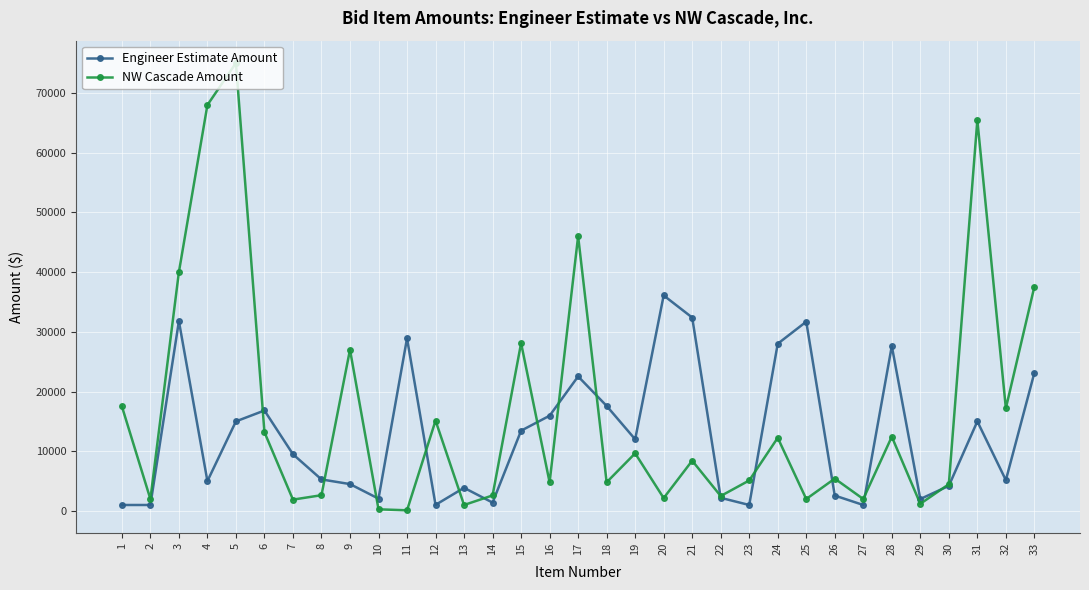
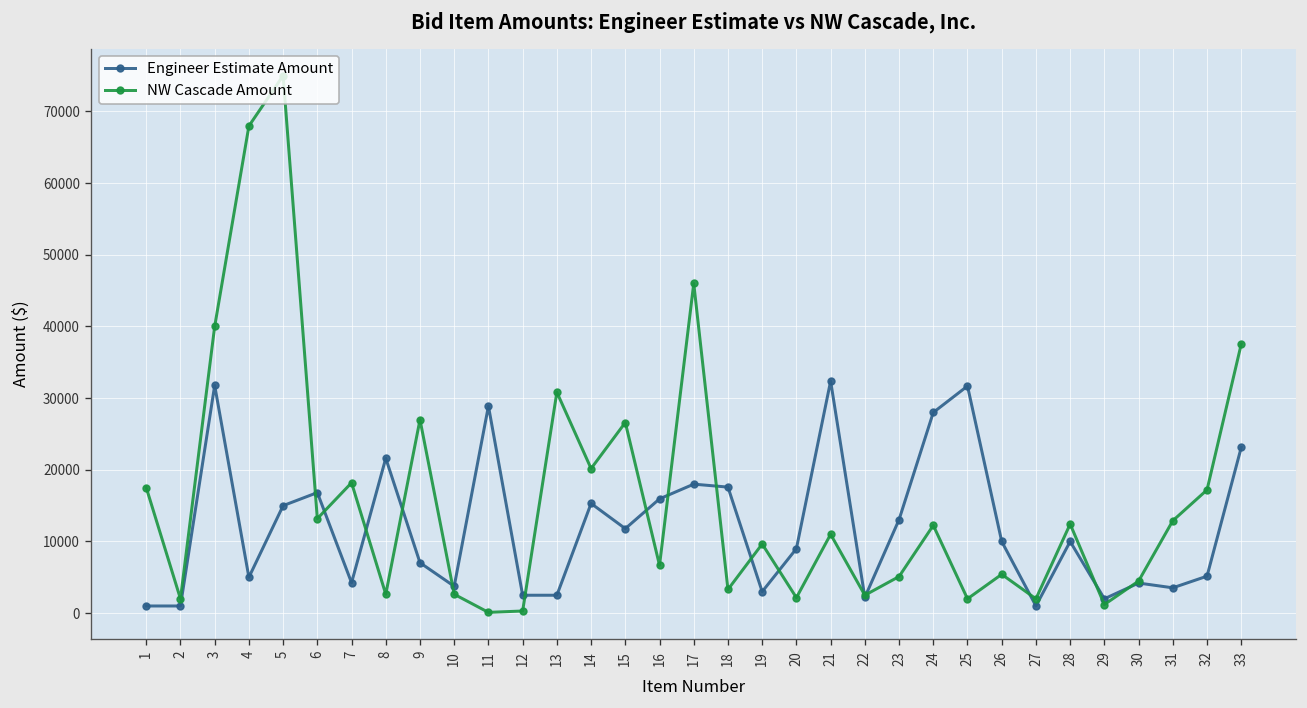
  {
    "Engineer Estimate Amount": {
      "1": 1000,
      "2": 1000,
      "3": 32000,
      "4": 5000,
      "5": 15000,
      "6": 17000,
-     "7": 9000,
-     "8": 5000,
-     "9": 5000,
-     "10": 2000,
+     "7": 4000,
+     "8": 22000,
+     "9": 7000,
+     "10": 4000,
      "11": 29000,
-     "12": 1000,
-     "13": 4000,
-     "14": 1000,
-     "15": 13000,
+     "12": 3000,
+     "13": 3000,
+     "14": 15000,
+     "15": 12000,
      "16": 16000,
-     "17": 23000,
+     "17": 18000,
      "18": 18000,
-     "19": 12000,
-     "20": 36000,
+     "19": 3000,
+     "20": 9000,
      "21": 32000,
-     "23": 1000,
+     "23": 13000,
      "24": 28000,
      "25": 32000,
-     "26": 3000,
+     "26": 10000,
      "27": 1000,
-     "28": 28000,
+     "28": 10000,
      "29": 2000,
-     "31": 15000,
+     "31": 4000,
      "32": 5000,
      "33": 23000
    },
    "NW Cascade Amount": {
      "1": 18000,
      "2": 2000,
      "3": 40000,
      "4": 68000,
      "6": 13000,
-     "7": 2000,
+     "7": 18000,
      "8": 3000,
      "9": 27000,
-     "10": 0,
+     "10": 3000,
      "11": 0,
-     "12": 15000,
-     "13": 1000,
-     "14": 3000,
-     "15": 28000,
-     "16": 5000,
+     "12": 0,
+     "13": 31000,
+     "14": 20000,
+     "15": 27000,
+     "16": 7000,
      "17": 46000,
-     "18": 5000,
+     "18": 3000,
      "19": 10000,
      "20": 2000,
-     "21": 8000,
+     "21": 11000,
      "23": 5000,
      "24": 12000,
      "25": 2000,
      "26": 5000,
      "27": 2000,
      "28": 12000,
      "29": 1000,
-     "31": 65000,
+     "31": 13000,
      "32": 17000,
      "33": 38000
    }
  }
